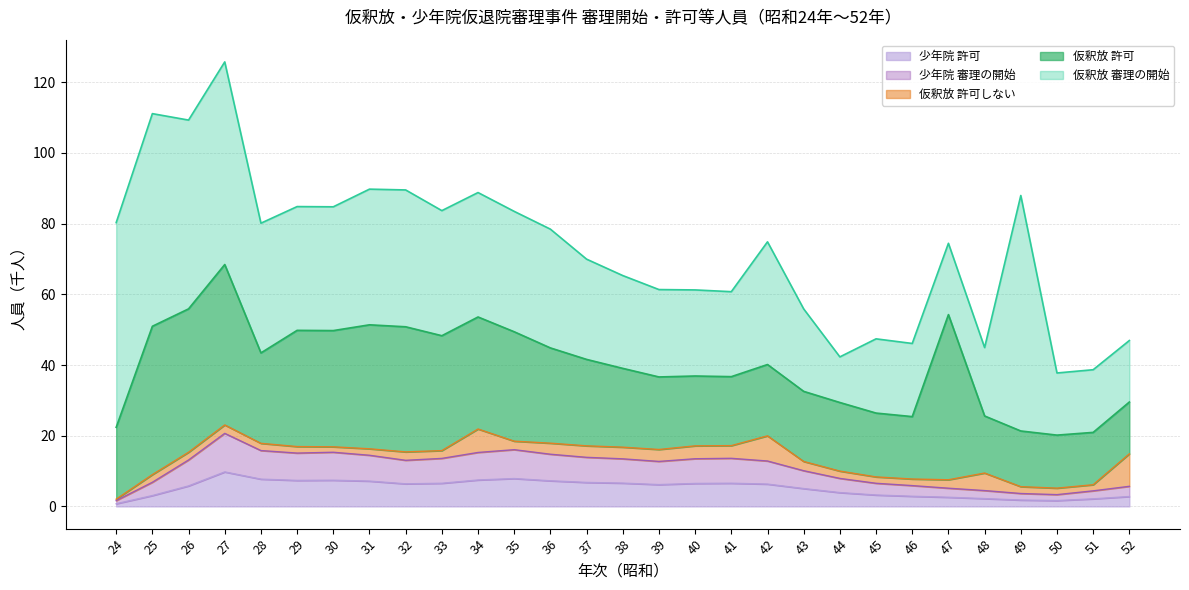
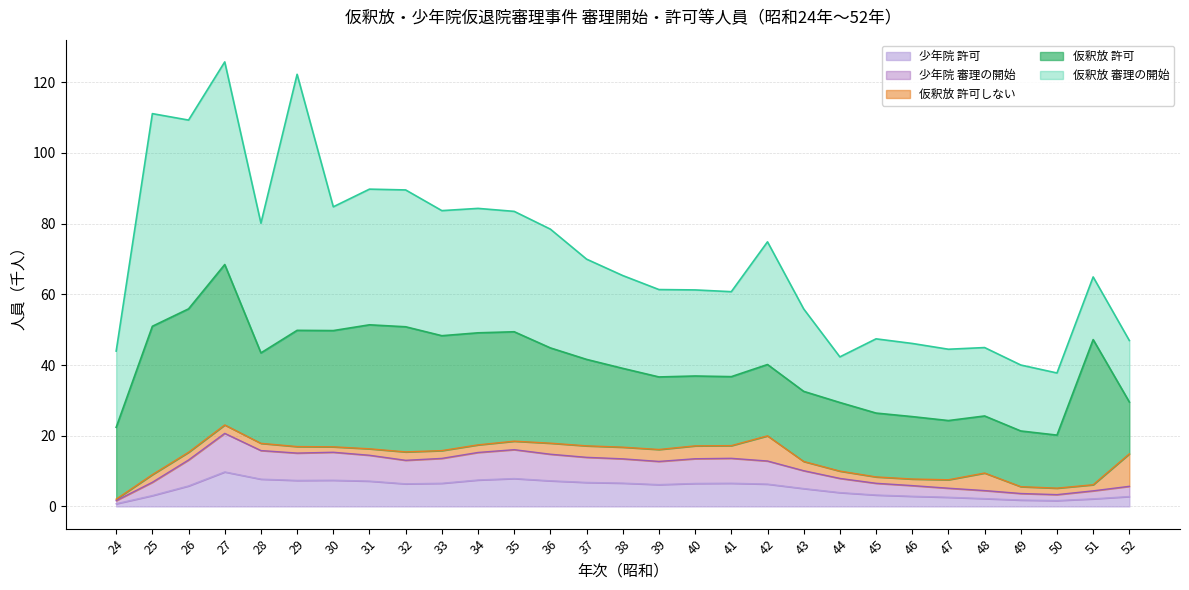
  {
    "仮釈放 許可しない": {
      "25": 2,
      "26": 2,
      "27": 2,
      "28": 2,
      "29": 2,
      "30": 2,
      "31": 2,
      "32": 2,
      "33": 2,
-     "34": 7,
+     "34": 2,
      "35": 2,
      "36": 3,
      "37": 3,
      "38": 3,
      "39": 3,
      "40": 4,
      "41": 4,
      "42": 7,
      "43": 3,
      "44": 2,
      "45": 2,
      "46": 2,
      "47": 2,
      "48": 5,
      "49": 2,
      "50": 2,
      "51": 2,
      "52": 9
    },
    "仮釈放 許可": {
      "24": 20,
      "25": 42,
      "26": 41,
      "27": 45,
      "28": 26,
      "29": 33,
      "30": 33,
      "31": 35,
      "32": 35,
      "33": 33,
      "34": 32,
      "35": 31,
      "36": 27,
      "37": 24,
      "38": 22,
      "39": 21,
      "40": 20,
      "41": 20,
      "42": 20,
      "43": 20,
      "44": 19,
      "45": 18,
      "46": 18,
-     "47": 47,
+     "47": 17,
      "48": 16,
      "49": 16,
      "50": 15,
-     "51": 15,
+     "51": 41,
      "52": 15
    },
    "仮釈放 審理の開始": {
-     "24": 58,
+     "24": 22,
      "25": 60,
      "26": 53,
      "27": 57,
      "28": 37,
-     "29": 35,
+     "29": 72,
      "30": 35,
      "31": 38,
      "32": 39,
      "33": 35,
      "34": 35,
      "35": 34,
      "36": 34,
      "37": 28,
      "38": 26,
      "39": 25,
      "40": 24,
      "41": 24,
      "42": 35,
      "43": 23,
      "44": 13,
      "45": 21,
      "46": 21,
      "47": 20,
      "48": 19,
-     "49": 67,
+     "49": 19,
      "50": 18,
      "51": 18,
      "52": 17
    }
  }
